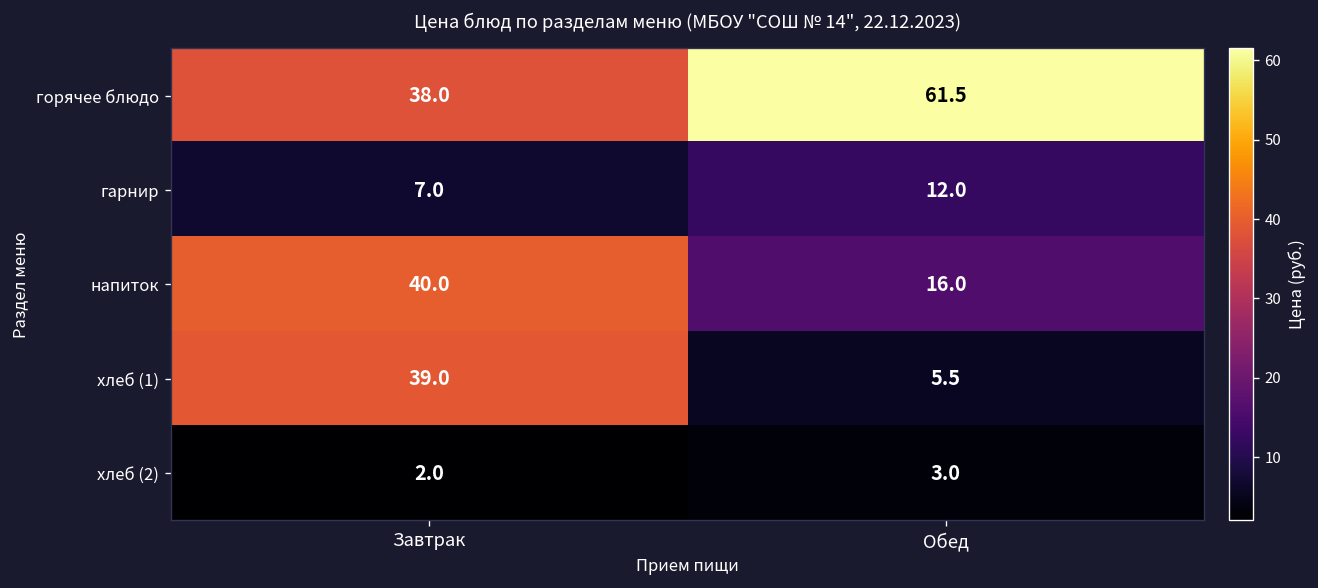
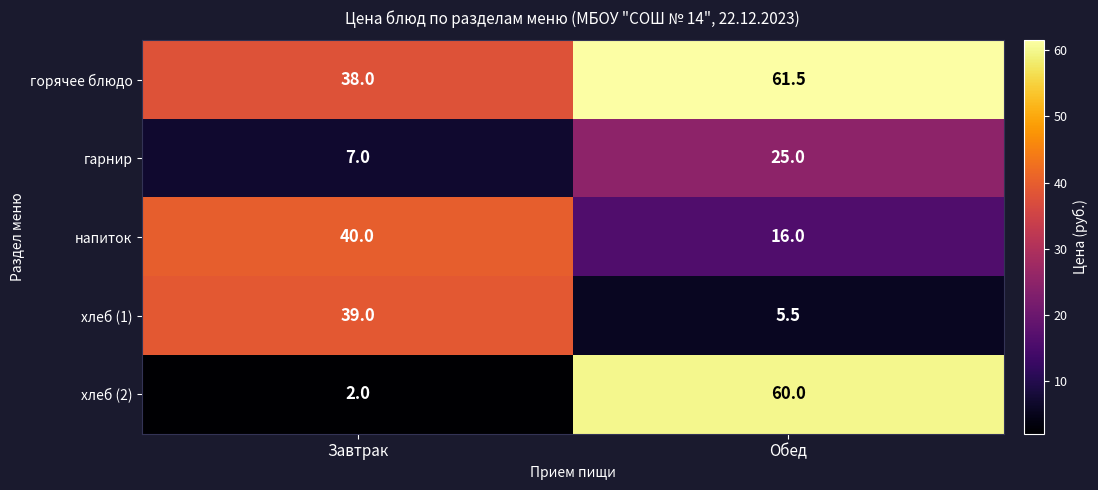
  {
    "горячее блюдо": {
      "Завтрак": 38.0,
      "Обед": 61.5
    },
    "гарнир": {
      "Завтрак": 7.0,
-     "Обед": 12.0
+     "Обед": 25.0
    },
    "напиток": {
      "Завтрак": 40.0,
      "Обед": 16.0
    },
    "хлеб (1)": {
      "Завтрак": 39.0,
      "Обед": 5.5
    },
    "хлеб (2)": {
      "Завтрак": 2.0,
-     "Обед": 3.0
+     "Обед": 60.0
    }
  }
